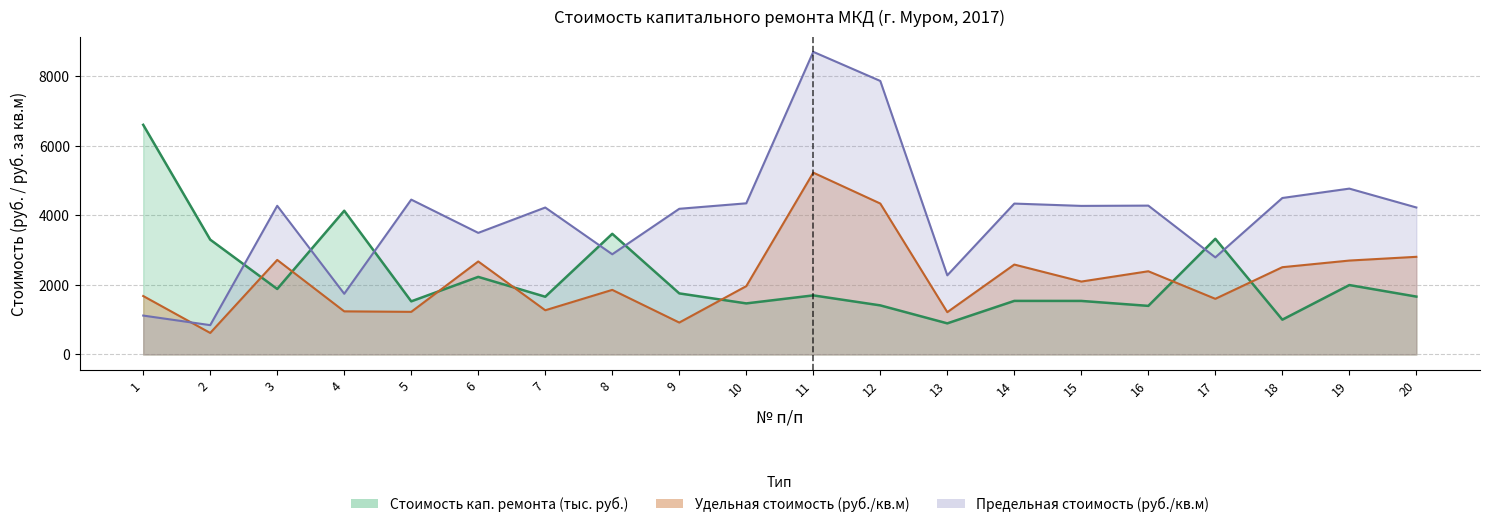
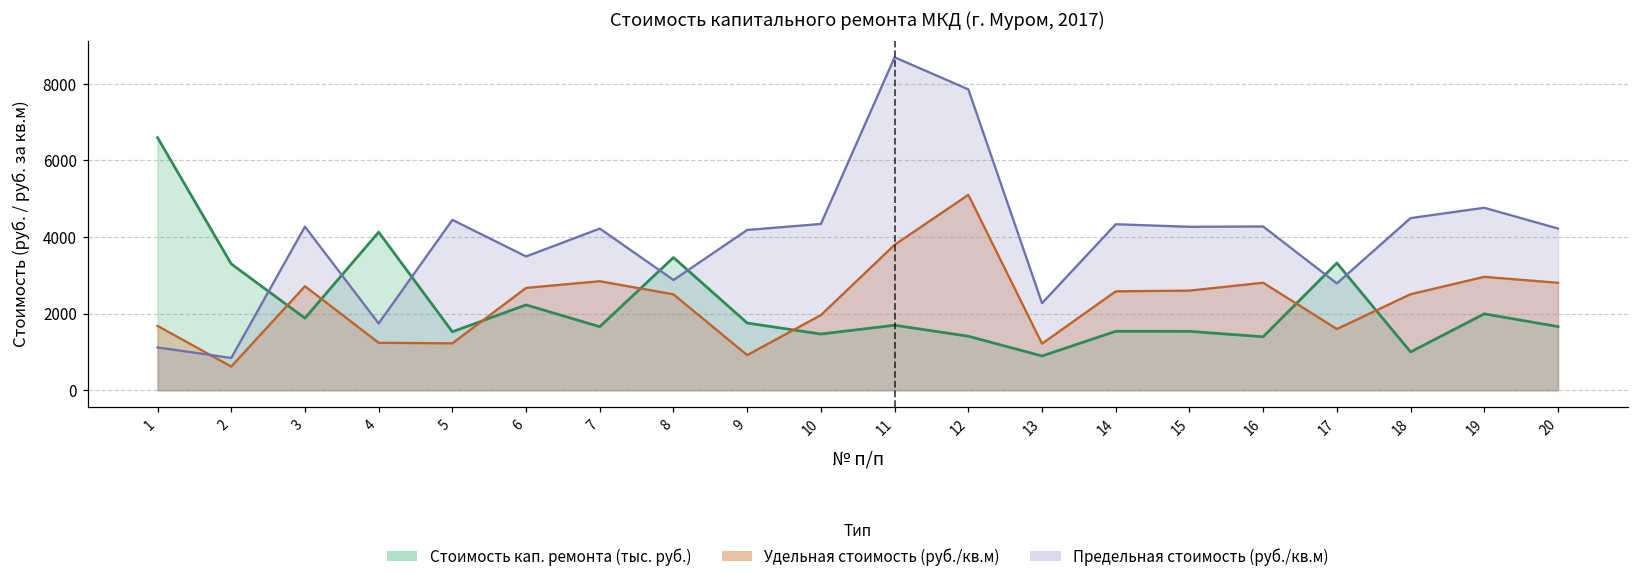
  {
    "Удельная стоимость (руб./кв.м)": {
      "1": 1700,
      "2": 600,
      "3": 2700,
      "4": 1200,
      "5": 1200,
      "6": 2700,
-     "7": 1300,
-     "8": 1900,
+     "7": 2800,
+     "8": 2500,
      "9": 900,
      "10": 2000,
-     "11": 5200,
-     "12": 4300,
+     "11": 3800,
+     "12": 5100,
      "13": 1200,
      "14": 2600,
-     "15": 2100,
-     "16": 2400,
+     "15": 2600,
+     "16": 2800,
      "17": 1600,
      "18": 2500,
-     "19": 2700,
+     "19": 3000,
      "20": 2800
    }
  }
